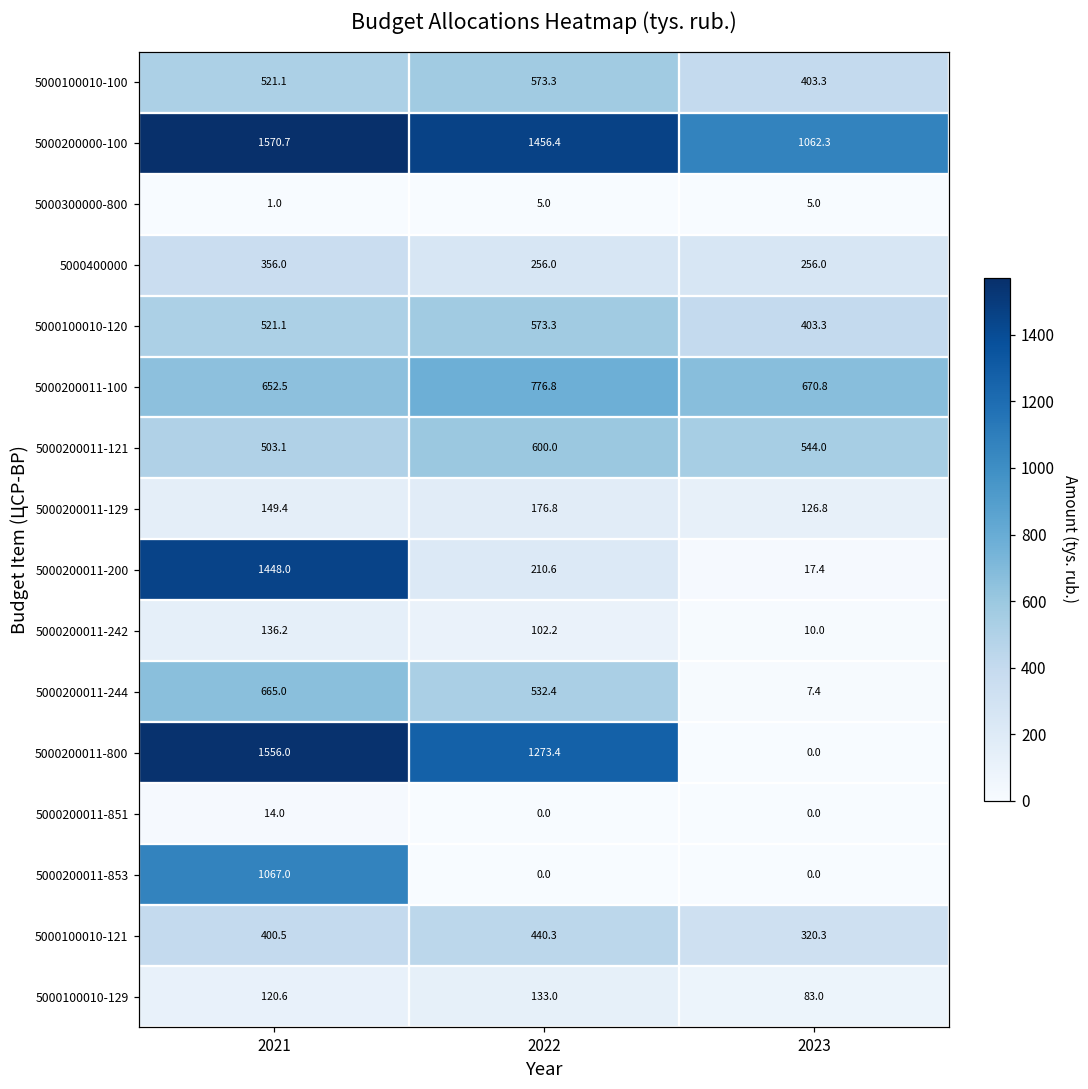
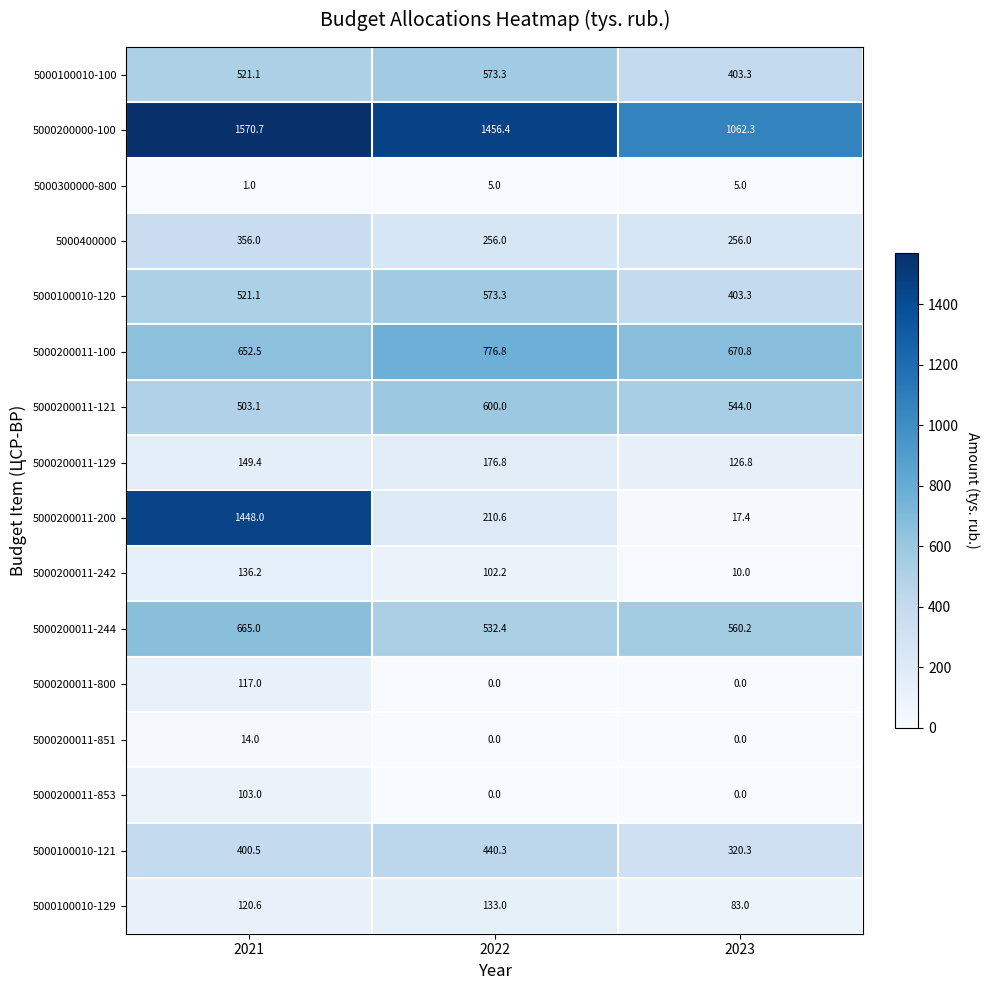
  {
    "5000100010-100": {
      "2021": 521.1,
      "2022": 573.3,
      "2023": 403.3
    },
    "5000200000-100": {
      "2021": 1570.7,
      "2022": 1456.4,
      "2023": 1062.3
    },
    "5000300000-800": {
      "2021": 1.0,
      "2022": 5.0,
      "2023": 5.0
    },
    "5000400000": {
      "2021": 356.0,
      "2022": 256.0,
      "2023": 256.0
    },
    "5000100010-120": {
      "2021": 521.1,
      "2022": 573.3,
      "2023": 403.3
    },
    "5000200011-100": {
      "2021": 652.5,
      "2022": 776.8,
      "2023": 670.8
    },
    "5000200011-121": {
      "2021": 503.1,
      "2022": 600.0,
      "2023": 544.0
    },
    "5000200011-129": {
      "2021": 149.4,
      "2022": 176.8,
      "2023": 126.8
    },
    "5000200011-200": {
      "2021": 1448.0,
      "2022": 210.6,
      "2023": 17.4
    },
    "5000200011-242": {
      "2021": 136.2,
      "2022": 102.2,
      "2023": 10.0
    },
    "5000200011-244": {
      "2021": 665.0,
      "2022": 532.4,
-     "2023": 7.4
+     "2023": 560.2
    },
    "5000200011-800": {
-     "2021": 1556.0,
-     "2022": 1273.4,
+     "2021": 117.0,
+     "2022": 0.0,
      "2023": 0.0
    },
    "5000200011-851": {
      "2021": 14.0,
      "2022": 0.0,
      "2023": 0.0
    },
    "5000200011-853": {
-     "2021": 1067.0,
+     "2021": 103.0,
      "2022": 0.0,
      "2023": 0.0
    },
    "5000100010-121": {
      "2021": 400.5,
      "2022": 440.3,
      "2023": 320.3
    },
    "5000100010-129": {
      "2021": 120.6,
      "2022": 133.0,
      "2023": 83.0
    }
  }
